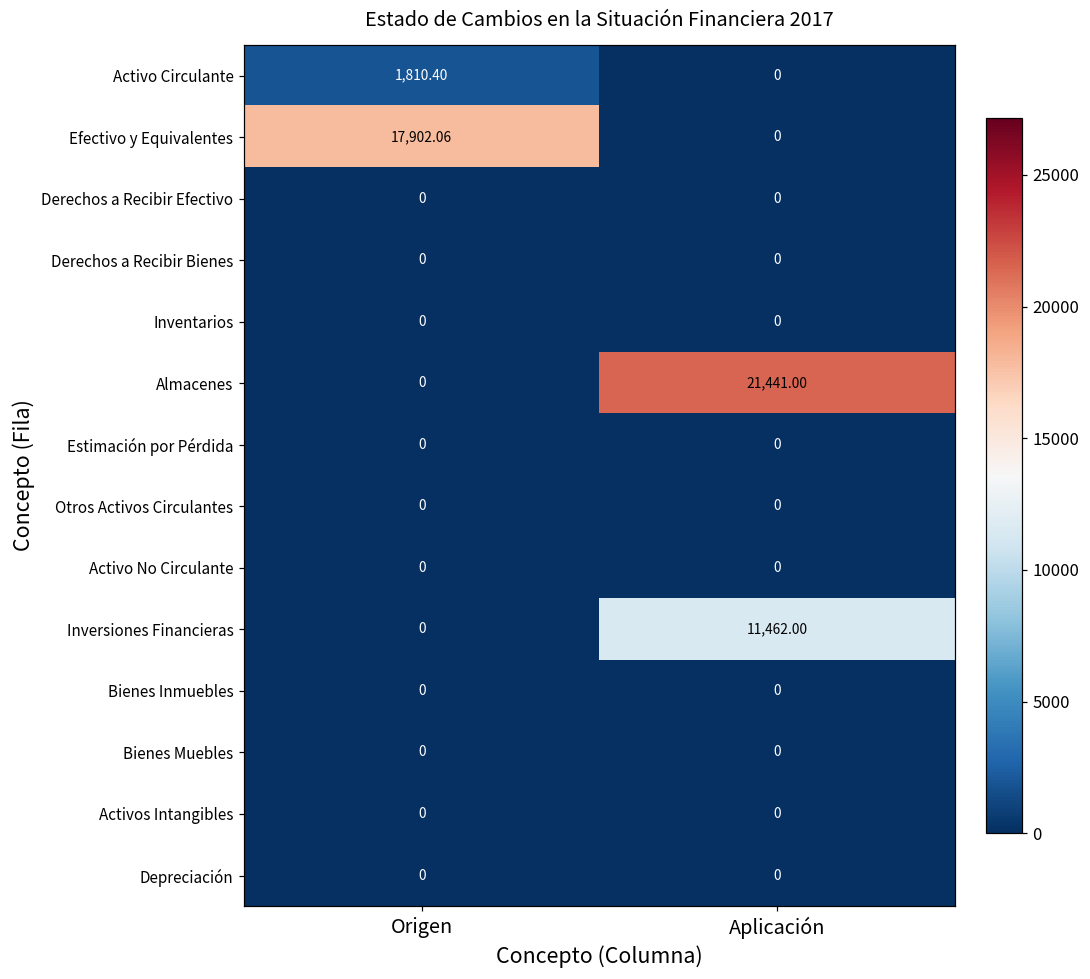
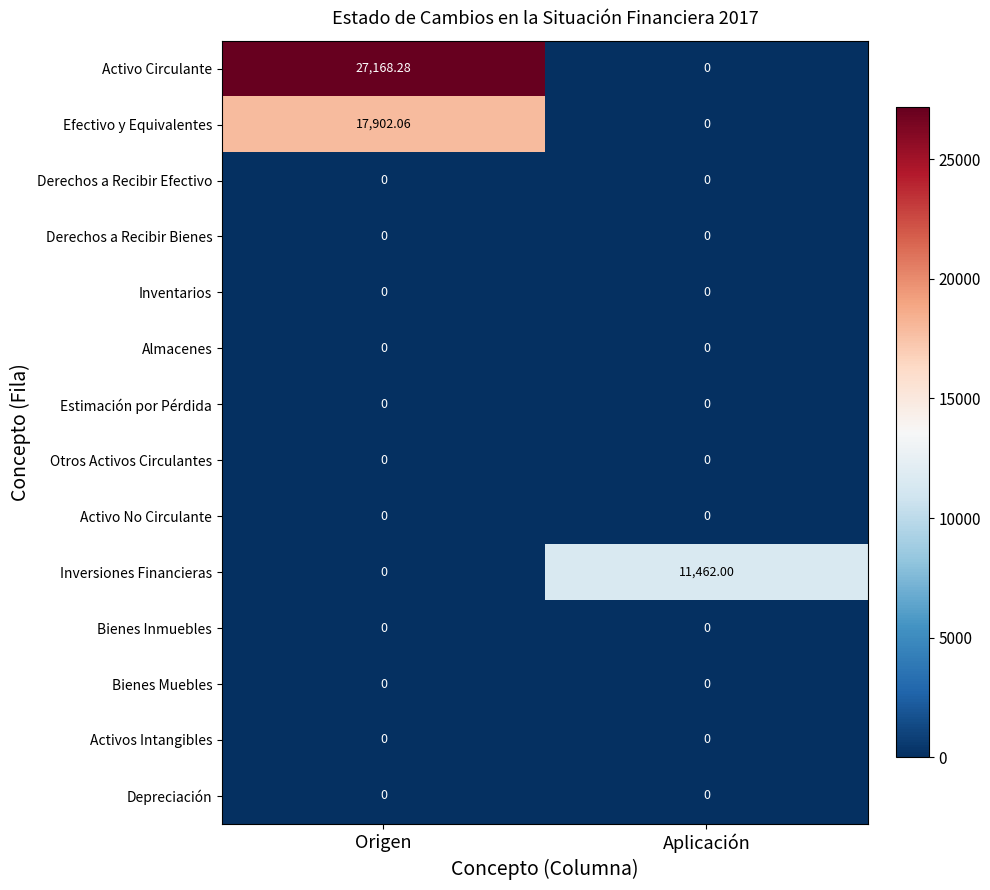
  {
    "Activo Circulante": {
-     "Origen": "1,810.40",
+     "Origen": "27,168.28",
      "Aplicación": "0"
    },
    "Efectivo y Equivalentes": {
      "Origen": "17,902.06",
      "Aplicación": "0"
    },
    "Derechos a Recibir Efectivo": {
      "Origen": "0",
      "Aplicación": "0"
    },
    "Derechos a Recibir Bienes": {
      "Origen": "0",
      "Aplicación": "0"
    },
    "Inventarios": {
      "Origen": "0",
      "Aplicación": "0"
    },
    "Almacenes": {
      "Origen": "0",
-     "Aplicación": "21,441.00"
+     "Aplicación": "0"
    },
    "Estimación por Pérdida": {
      "Origen": "0",
      "Aplicación": "0"
    },
    "Otros Activos Circulantes": {
      "Origen": "0",
      "Aplicación": "0"
    },
    "Activo No Circulante": {
      "Origen": "0",
      "Aplicación": "0"
    },
    "Inversiones Financieras": {
      "Origen": "0",
      "Aplicación": "11,462.00"
    },
    "Bienes Inmuebles": {
      "Origen": "0",
      "Aplicación": "0"
    },
    "Bienes Muebles": {
      "Origen": "0",
      "Aplicación": "0"
    },
    "Activos Intangibles": {
      "Origen": "0",
      "Aplicación": "0"
    },
    "Depreciación": {
      "Origen": "0",
      "Aplicación": "0"
    }
  }
